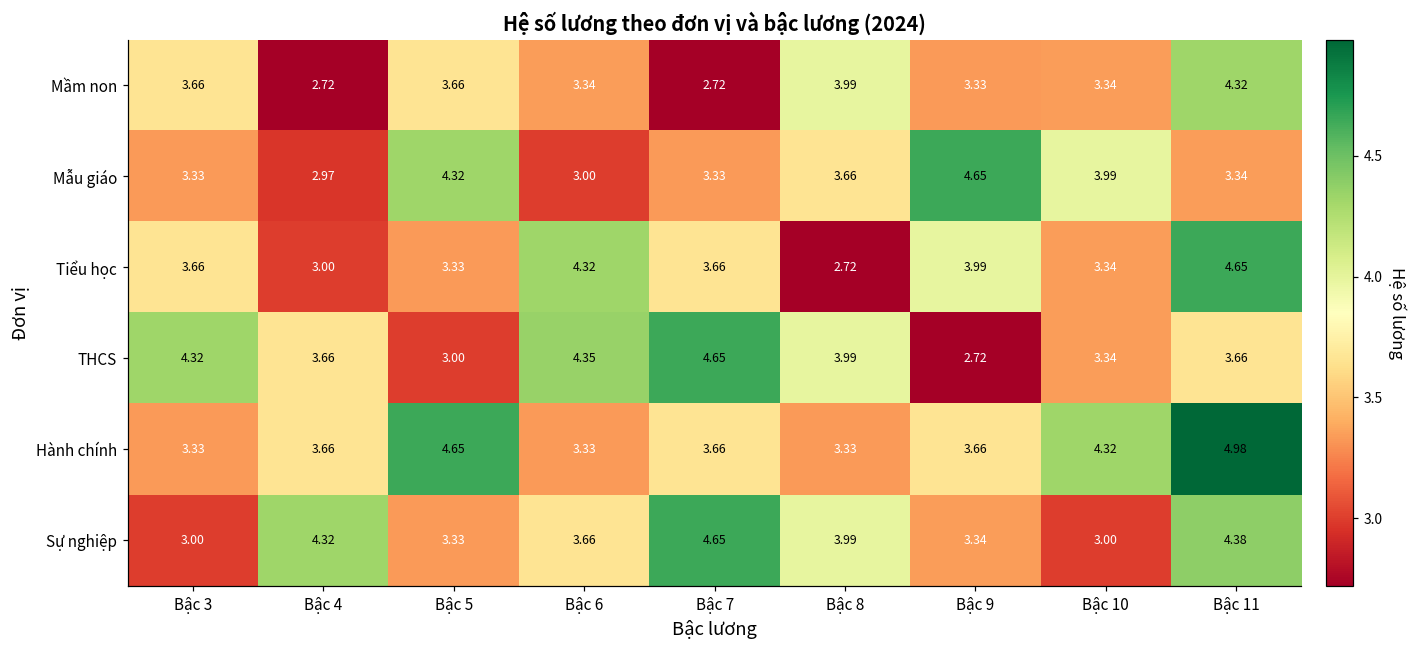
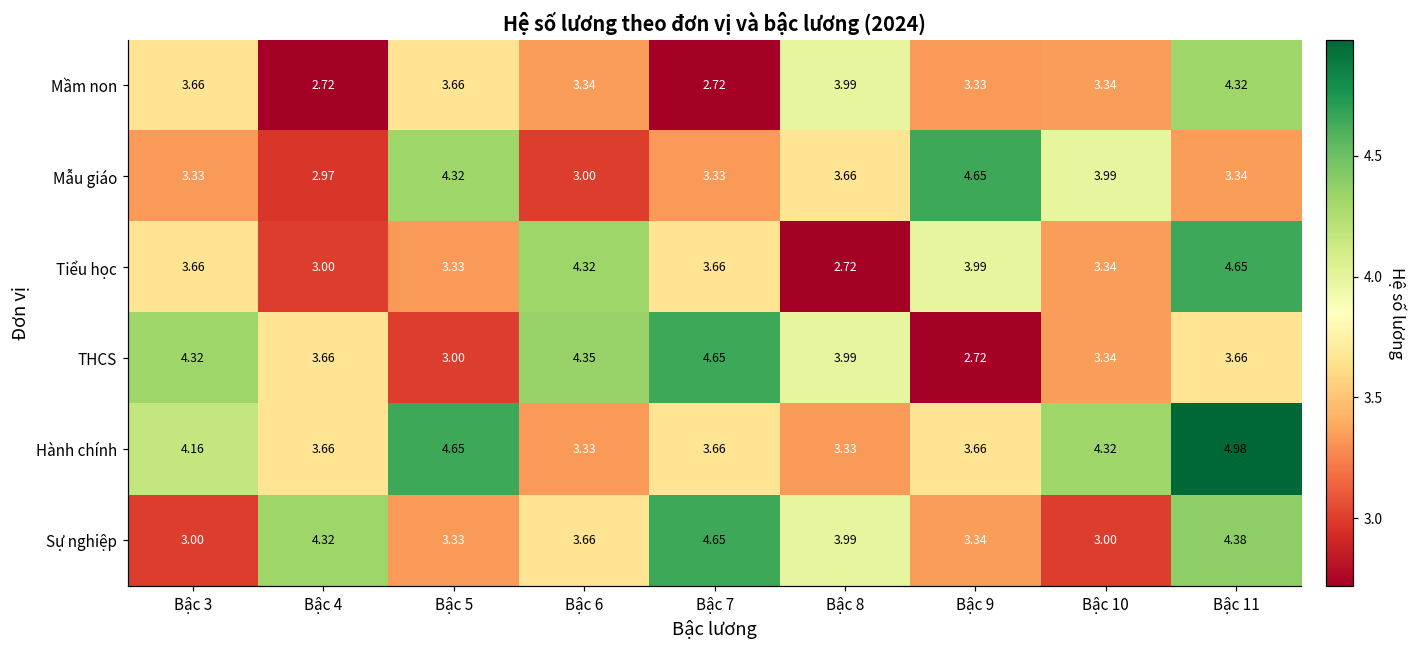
  {
    "Mầm non": {
      "Bậc 3": 3.66,
      "Bậc 4": 2.72,
      "Bậc 5": 3.66,
      "Bậc 6": 3.34,
      "Bậc 7": 2.72,
      "Bậc 8": 3.99,
      "Bậc 9": 3.33,
      "Bậc 10": 3.34,
      "Bậc 11": 4.32
    },
    "Mẫu giáo": {
      "Bậc 3": 3.33,
      "Bậc 4": 2.97,
      "Bậc 5": 4.32,
      "Bậc 6": 3.00,
      "Bậc 7": 3.33,
      "Bậc 8": 3.66,
      "Bậc 9": 4.65,
      "Bậc 10": 3.99,
      "Bậc 11": 3.34
    },
    "Tiểu học": {
      "Bậc 3": 3.66,
      "Bậc 4": 3.00,
      "Bậc 5": 3.33,
      "Bậc 6": 4.32,
      "Bậc 7": 3.66,
      "Bậc 8": 2.72,
      "Bậc 9": 3.99,
      "Bậc 10": 3.34,
      "Bậc 11": 4.65
    },
    "THCS": {
      "Bậc 3": 4.32,
      "Bậc 4": 3.66,
      "Bậc 5": 3.00,
      "Bậc 6": 4.35,
      "Bậc 7": 4.65,
      "Bậc 8": 3.99,
      "Bậc 9": 2.72,
      "Bậc 10": 3.34,
      "Bậc 11": 3.66
    },
    "Hành chính": {
-     "Bậc 3": 3.33,
+     "Bậc 3": 4.16,
      "Bậc 4": 3.66,
      "Bậc 5": 4.65,
      "Bậc 6": 3.33,
      "Bậc 7": 3.66,
      "Bậc 8": 3.33,
      "Bậc 9": 3.66,
      "Bậc 10": 4.32,
      "Bậc 11": 4.98
    },
    "Sự nghiệp": {
      "Bậc 3": 3.00,
      "Bậc 4": 4.32,
      "Bậc 5": 3.33,
      "Bậc 6": 3.66,
      "Bậc 7": 4.65,
      "Bậc 8": 3.99,
      "Bậc 9": 3.34,
      "Bậc 10": 3.00,
      "Bậc 11": 4.38
    }
  }
